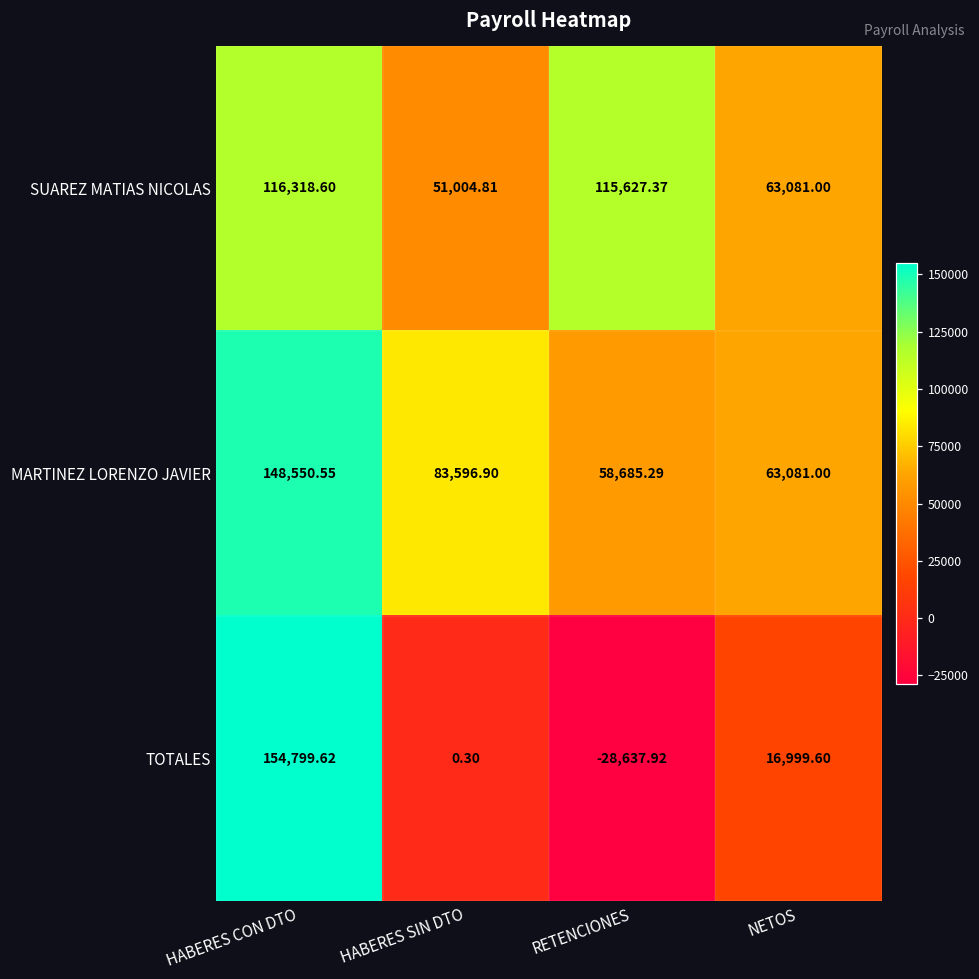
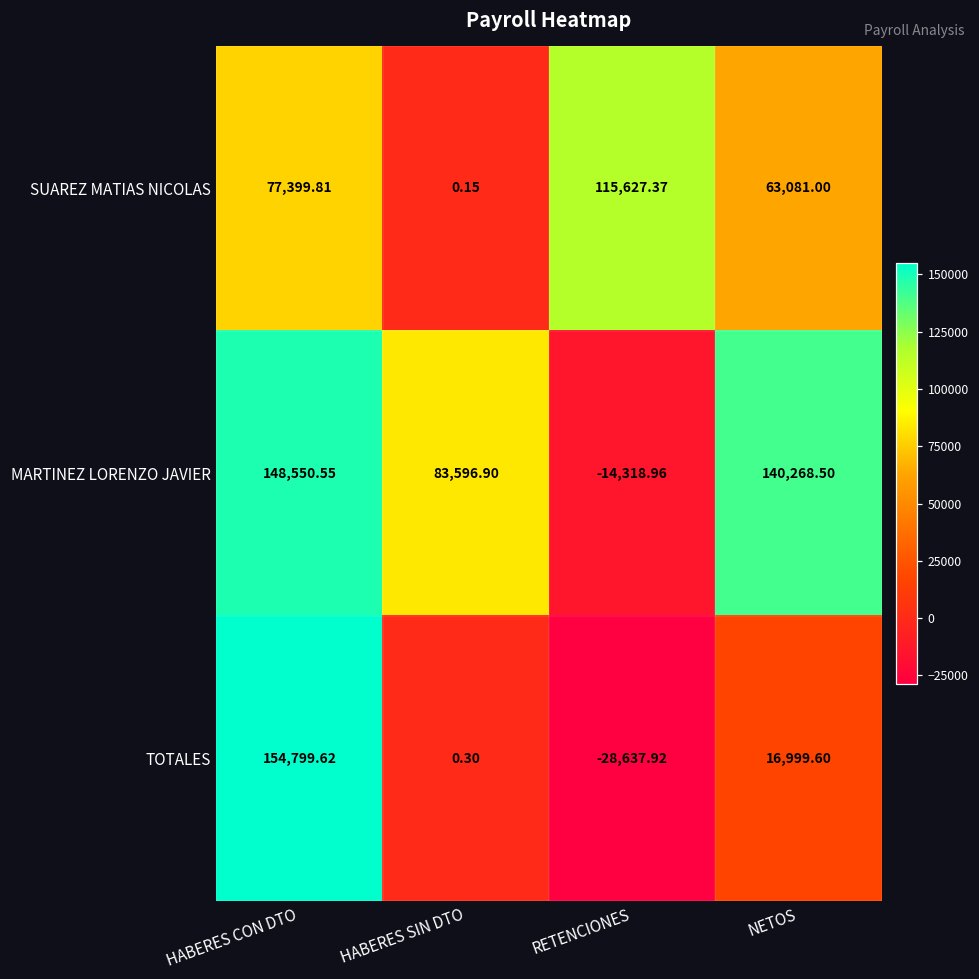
  {
    "SUAREZ MATIAS NICOLAS": {
-     "HABERES CON DTO": "116,318.60",
-     "HABERES SIN DTO": "51,004.81",
+     "HABERES CON DTO": "77,399.81",
+     "HABERES SIN DTO": "0.15",
      "RETENCIONES": "115,627.37",
      "NETOS": "63,081.00"
    },
    "MARTINEZ LORENZO JAVIER": {
      "HABERES CON DTO": "148,550.55",
      "HABERES SIN DTO": "83,596.90",
-     "RETENCIONES": "58,685.29",
-     "NETOS": "63,081.00"
+     "RETENCIONES": "-14,318.96",
+     "NETOS": "140,268.50"
    },
    "TOTALES": {
      "HABERES CON DTO": "154,799.62",
      "HABERES SIN DTO": "0.30",
      "RETENCIONES": "-28,637.92",
      "NETOS": "16,999.60"
    }
  }
